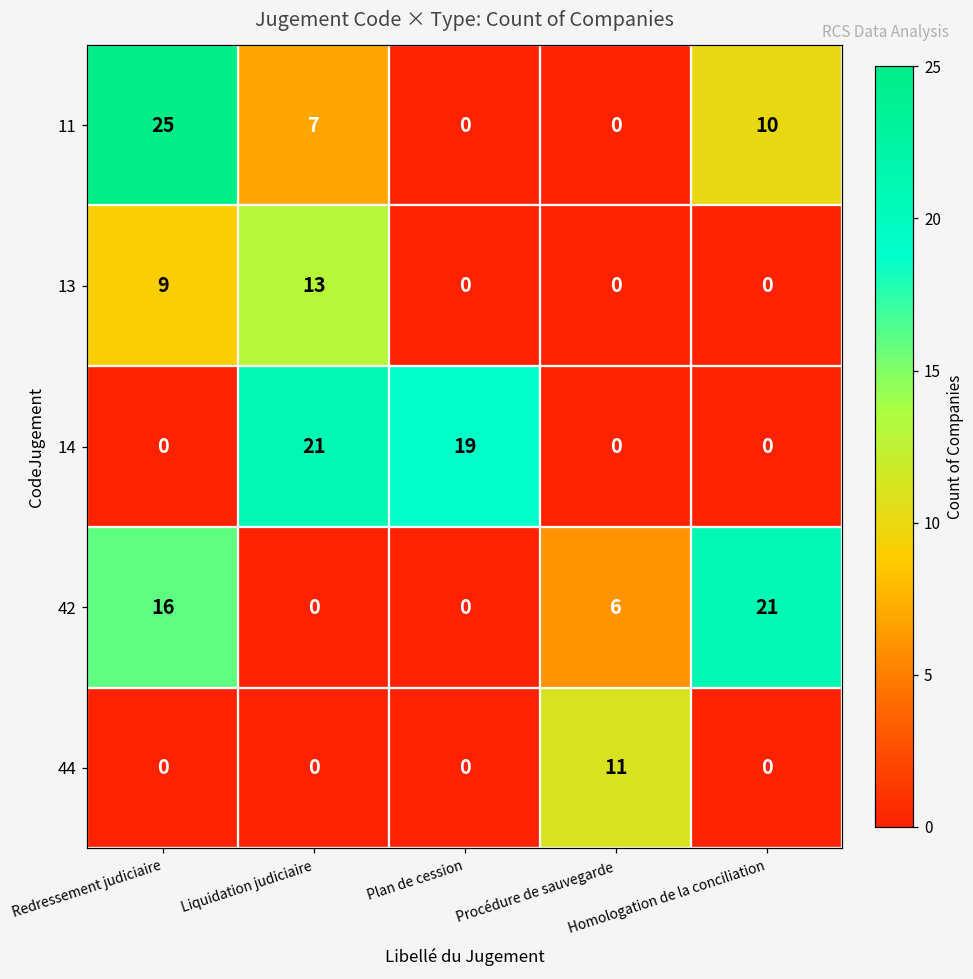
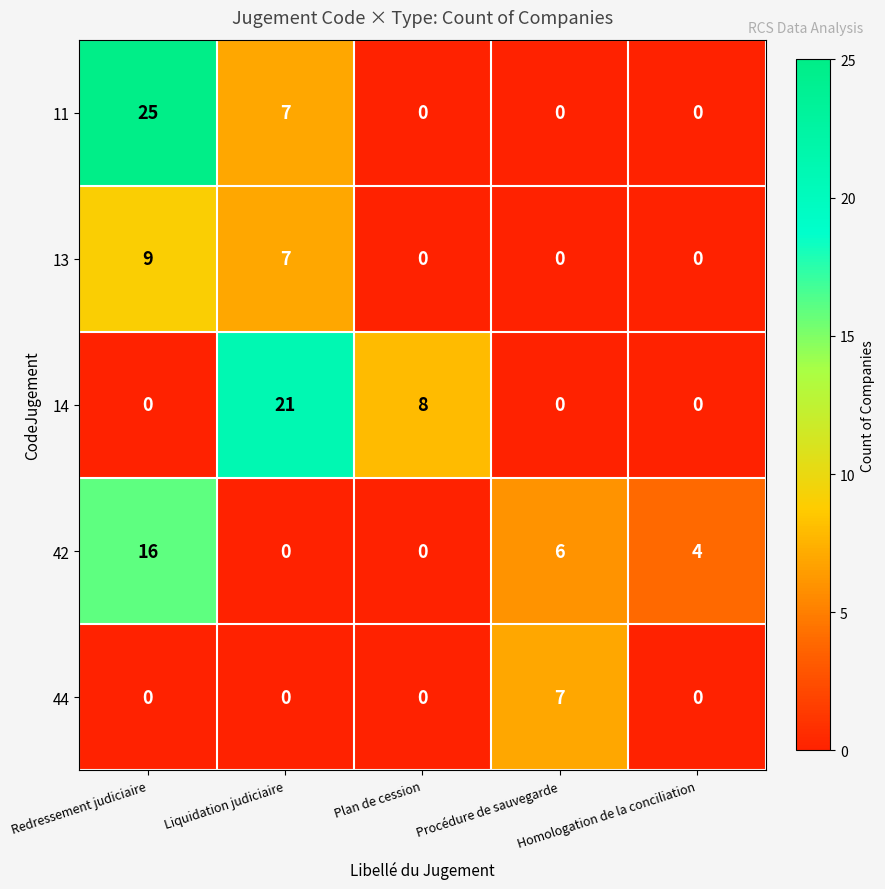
  {
    "11": {
      "Redressement judiciaire": 25,
      "Liquidation judiciaire": 7,
      "Plan de cession": 0,
      "Procédure de sauvegarde": 0,
-     "Homologation de la conciliation": 10
+     "Homologation de la conciliation": 0
    },
    "13": {
      "Redressement judiciaire": 9,
-     "Liquidation judiciaire": 13,
+     "Liquidation judiciaire": 7,
      "Plan de cession": 0,
      "Procédure de sauvegarde": 0,
      "Homologation de la conciliation": 0
    },
    "14": {
      "Redressement judiciaire": 0,
      "Liquidation judiciaire": 21,
-     "Plan de cession": 19,
+     "Plan de cession": 8,
      "Procédure de sauvegarde": 0,
      "Homologation de la conciliation": 0
    },
    "42": {
      "Redressement judiciaire": 16,
      "Liquidation judiciaire": 0,
      "Plan de cession": 0,
      "Procédure de sauvegarde": 6,
-     "Homologation de la conciliation": 21
+     "Homologation de la conciliation": 4
    },
    "44": {
      "Redressement judiciaire": 0,
      "Liquidation judiciaire": 0,
      "Plan de cession": 0,
-     "Procédure de sauvegarde": 11,
+     "Procédure de sauvegarde": 7,
      "Homologation de la conciliation": 0
    }
  }
